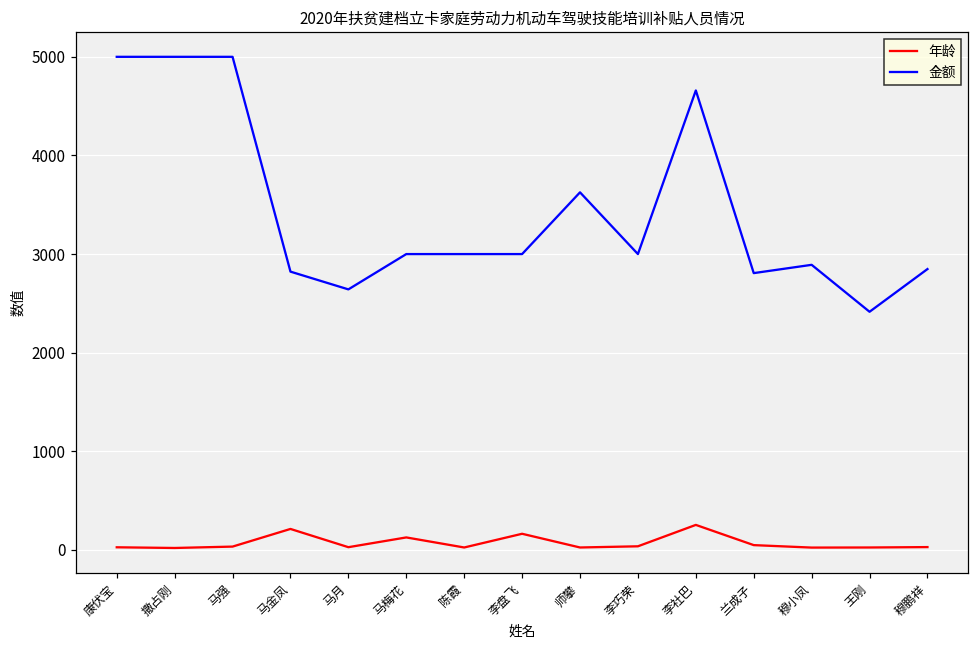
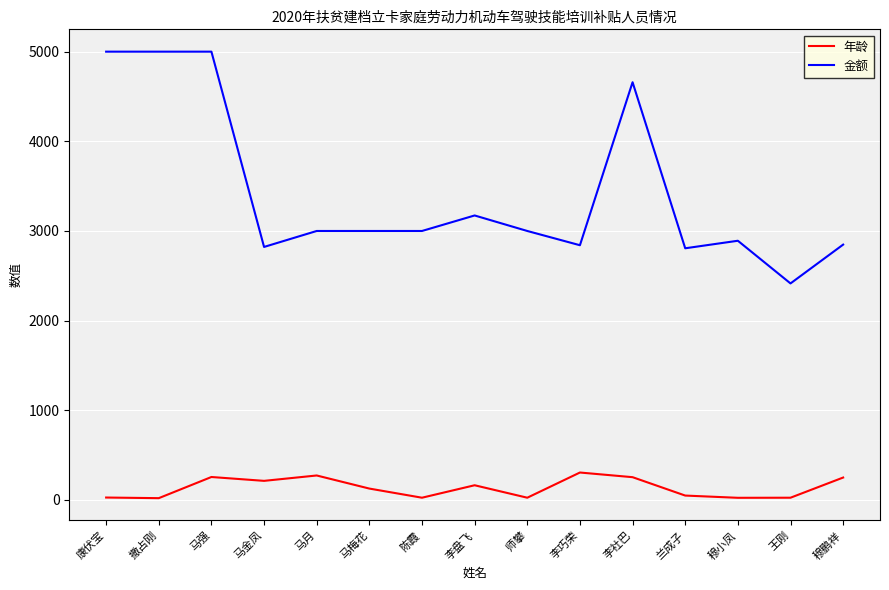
  {
    "年龄": {
      "康伏宝": 0,
      "撒占刚": 0,
-     "马强": 0,
+     "马强": 300,
      "马金凤": 200,
-     "马月": 0,
+     "马月": 300,
      "马梅花": 100,
      "陈霞": 0,
      "李盘飞": 200,
      "师攀": 0,
-     "李巧荣": 0,
+     "李巧荣": 300,
      "李社巴": 300,
      "兰成子": 0,
      "穆小凤": 0,
      "王刚": 0,
-     "穆鹏祥": 0
+     "穆鹏祥": 300
    },
    "金额": {
      "康伏宝": 5000,
      "撒占刚": 5000,
      "马强": 5000,
      "马金凤": 2800,
-     "马月": 2600,
+     "马月": 3000,
      "马梅花": 3000,
      "陈霞": 3000,
-     "李盘飞": 3000,
-     "师攀": 3600,
-     "李巧荣": 3000,
+     "李盘飞": 3200,
+     "师攀": 3000,
+     "李巧荣": 2800,
      "李社巴": 4700,
      "兰成子": 2800,
      "穆小凤": 2900,
      "王刚": 2400,
      "穆鹏祥": 2800
    }
  }
